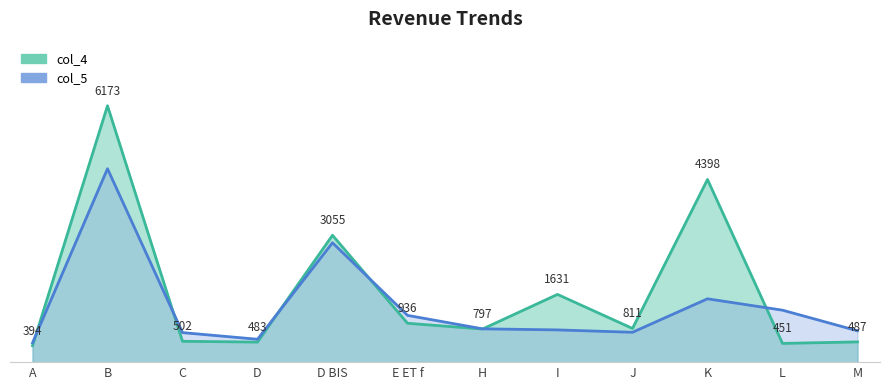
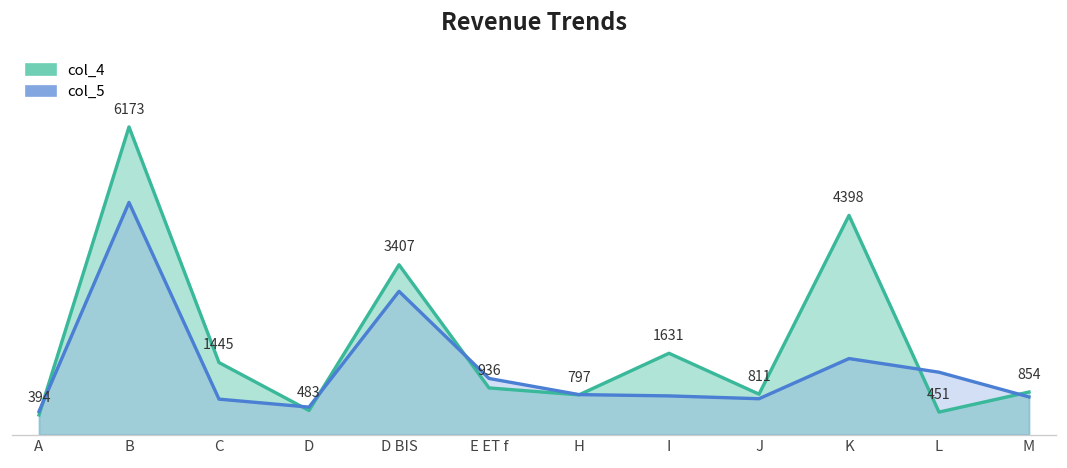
  {
    "col_4": {
      "A": 394,
      "B": 6173,
-     "C": 502,
+     "C": 1445,
      "D": 483,
-     "D BIS": 3055,
+     "D BIS": 3407,
      "I": 1631,
      "J": 811,
      "K": 4398,
      "L": 451,
-     "M": 487
+     "M": 854
    }
  }
